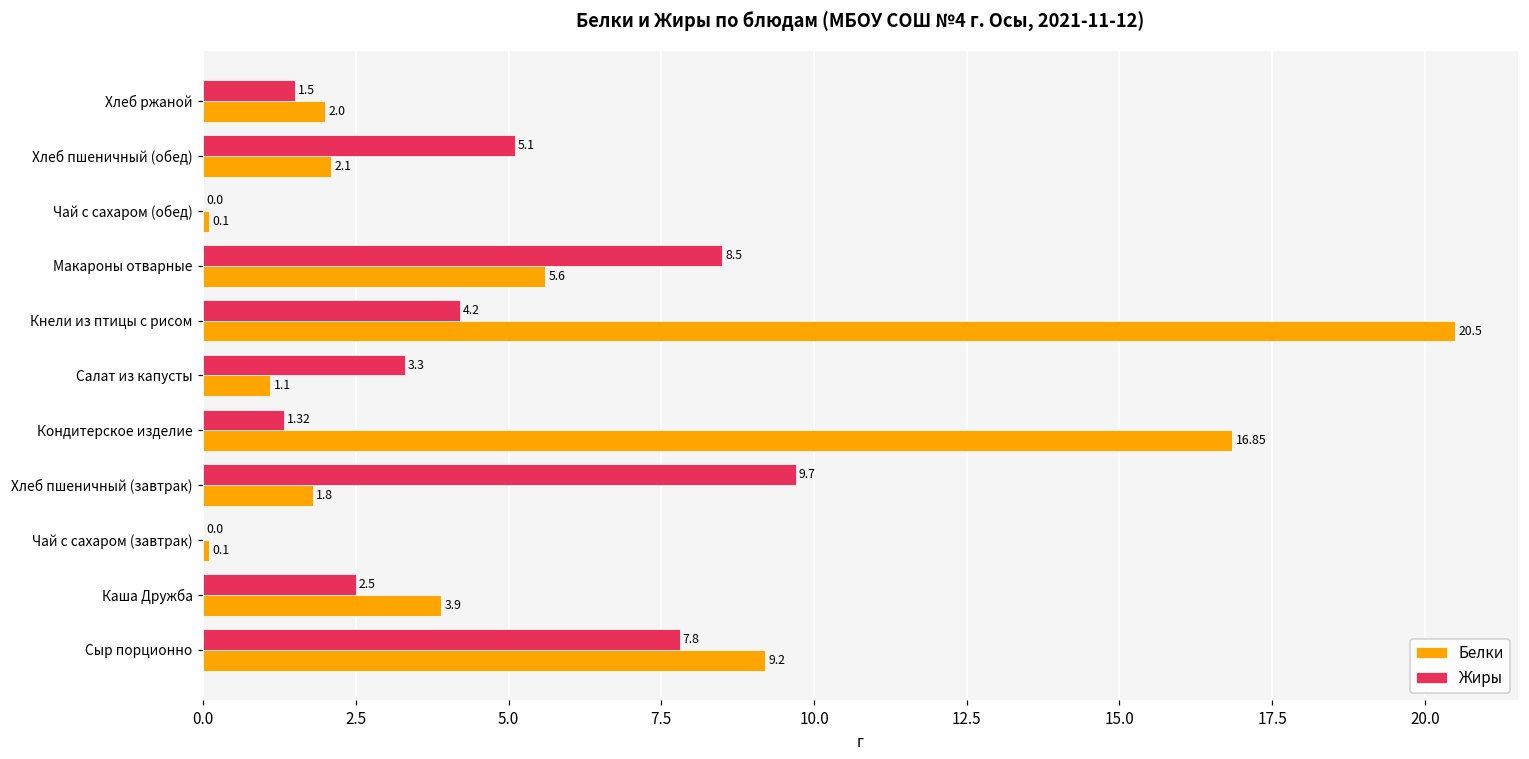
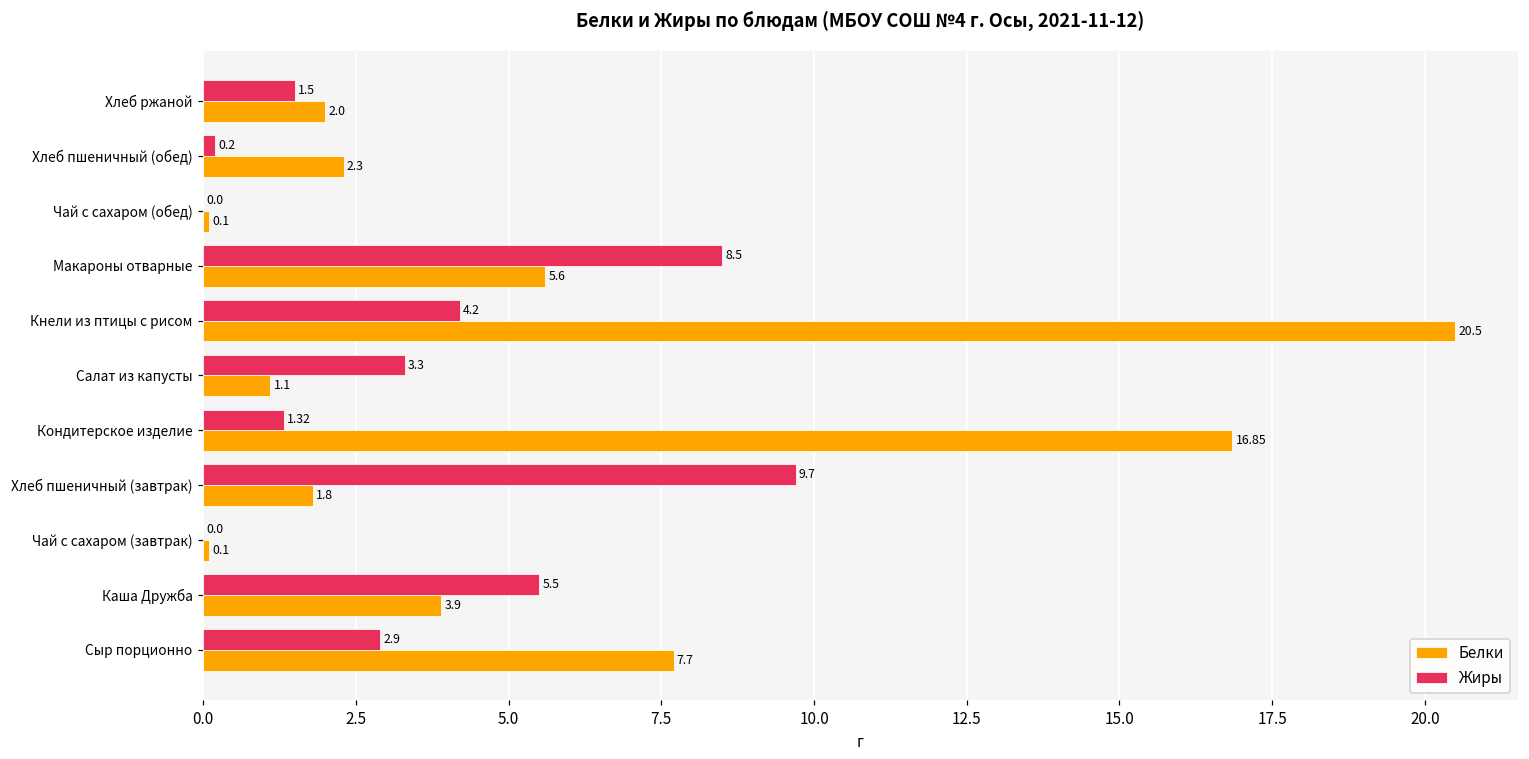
  {
    "Белки": {
      "Хлеб ржаной": 2.0,
-     "Хлеб пшеничный (обед)": 2.1,
+     "Хлеб пшеничный (обед)": 2.3,
      "Чай с сахаром (обед)": 0.1,
      "Макароны отварные": 5.6,
      "Кнели из птицы с рисом": 20.5,
      "Салат из капусты": 1.1,
      "Кондитерское изделие": 16.85,
      "Хлеб пшеничный (завтрак)": 1.8,
      "Чай с сахаром (завтрак)": 0.1,
      "Каша Дружба": 3.9,
-     "Сыр порционно": 9.2
+     "Сыр порционно": 7.7
    },
    "Жиры": {
      "Хлеб ржаной": 1.5,
-     "Хлеб пшеничный (обед)": 5.1,
+     "Хлеб пшеничный (обед)": 0.2,
      "Чай с сахаром (обед)": 0.0,
      "Макароны отварные": 8.5,
      "Кнели из птицы с рисом": 4.2,
      "Салат из капусты": 3.3,
      "Кондитерское изделие": 1.32,
      "Хлеб пшеничный (завтрак)": 9.7,
      "Чай с сахаром (завтрак)": 0.0,
-     "Каша Дружба": 2.5,
-     "Сыр порционно": 7.8
+     "Каша Дружба": 5.5,
+     "Сыр порционно": 2.9
    }
  }
